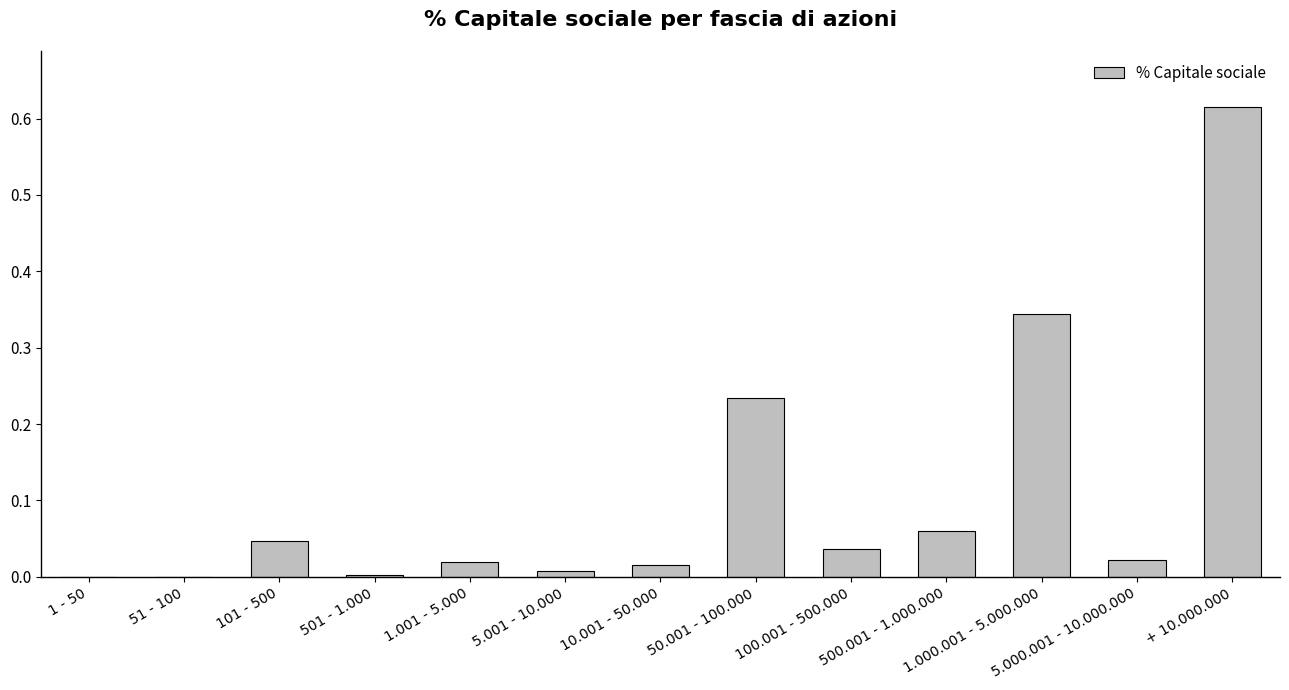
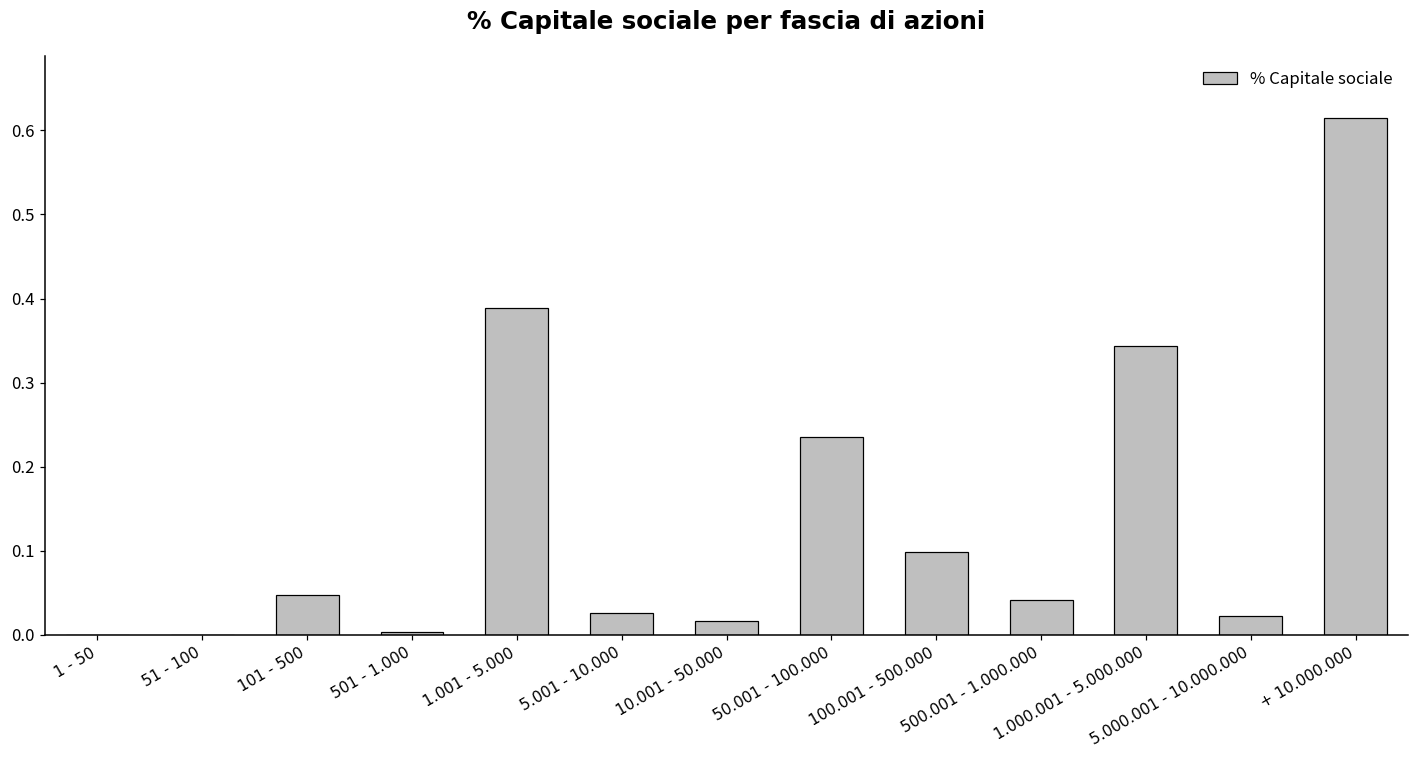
  {
    "101 - 500": 0.05,
-   "1.001 - 5.000": 0.02,
-   "5.001 - 10.000": 0.01,
+   "1.001 - 5.000": 0.39,
+   "5.001 - 10.000": 0.03,
    "10.001 - 50.000": 0.02,
    "50.001 - 100.000": 0.23,
-   "100.001 - 500.000": 0.04,
-   "500.001 - 1.000.000": 0.06,
+   "100.001 - 500.000": 0.10,
+   "500.001 - 1.000.000": 0.04,
    "1.000.001 - 5.000.000": 0.34,
    "5.000.001 - 10.000.000": 0.02,
    "+ 10.000.000": 0.61
  }
